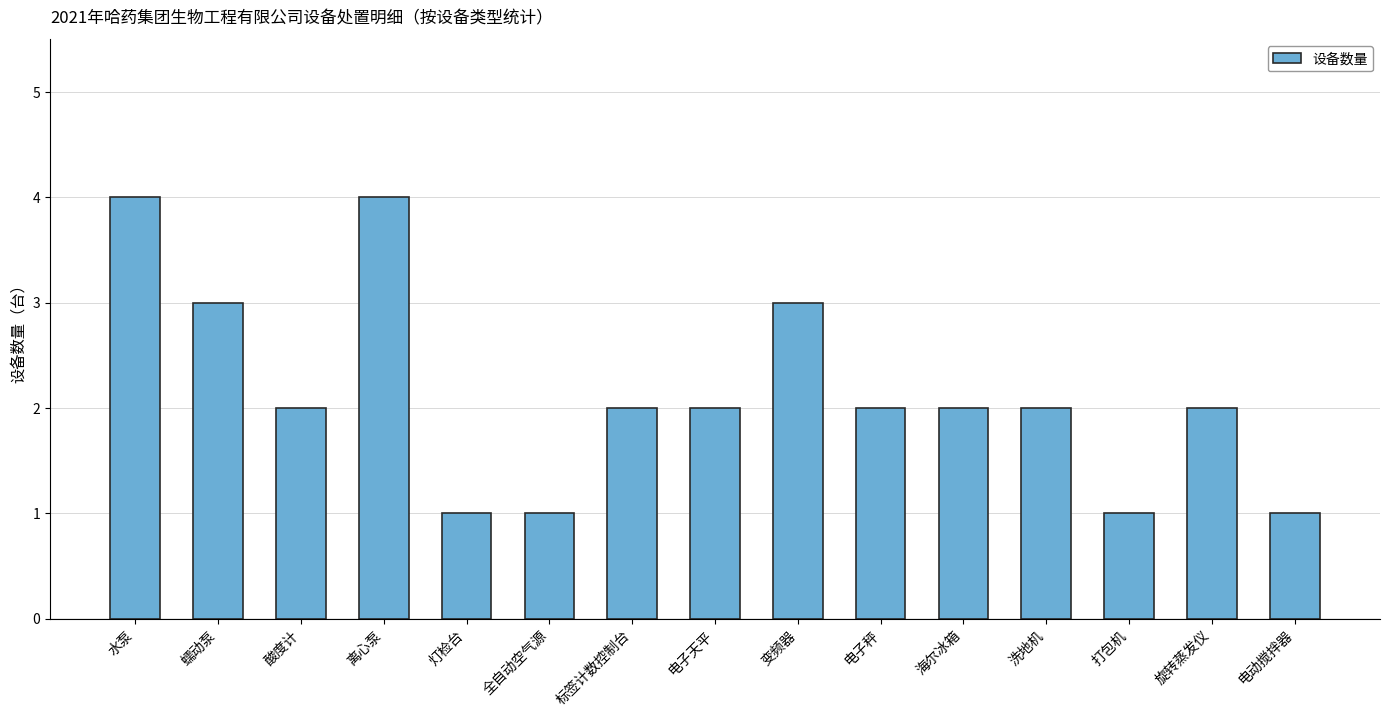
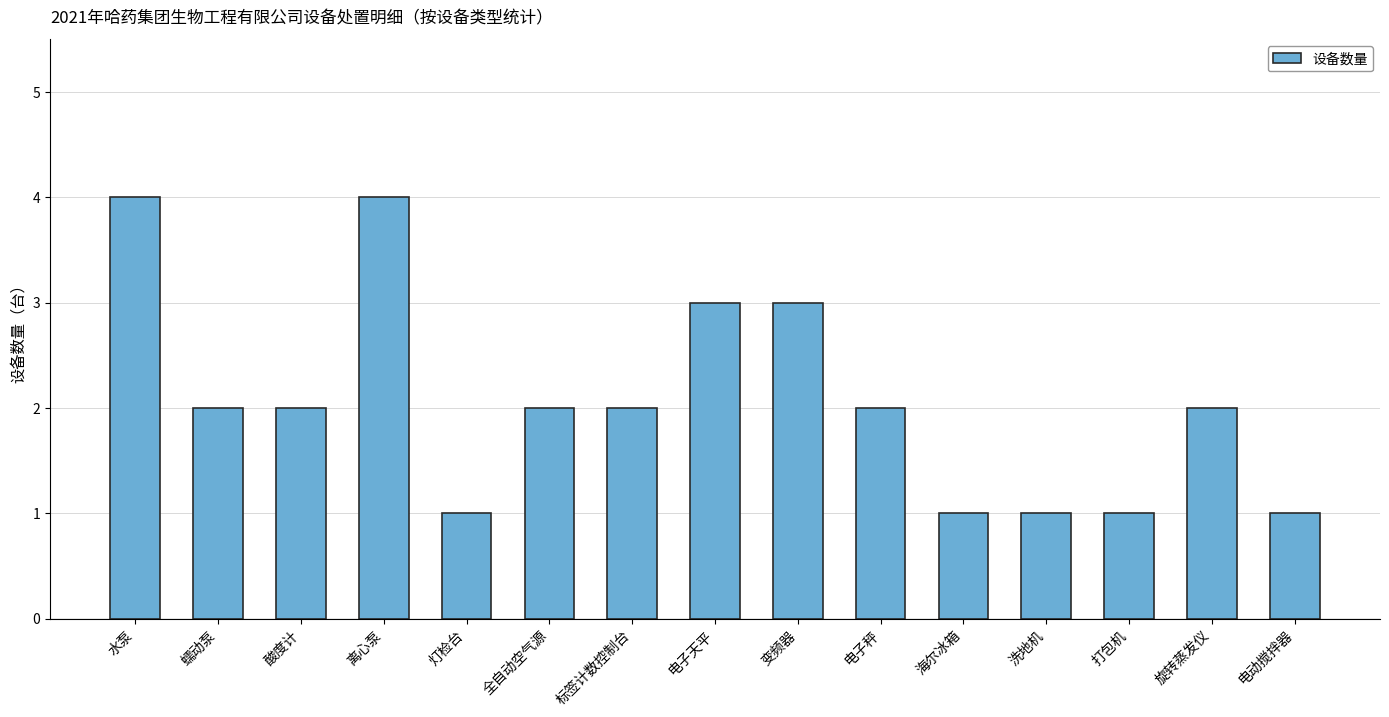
  {
    "水泵": 4,
-   "蠕动泵": 3,
+   "蠕动泵": 2,
    "酸度计": 2,
    "离心泵": 4,
    "灯检台": 1,
-   "全自动空气源": 1,
+   "全自动空气源": 2,
    "标签计数控制台": 2,
-   "电子天平": 2,
+   "电子天平": 3,
    "变频器": 3,
    "电子秤": 2,
-   "海尔冰箱": 2,
-   "洗地机": 2,
+   "海尔冰箱": 1,
+   "洗地机": 1,
    "打包机": 1,
    "旋转蒸发仪": 2,
    "电动搅拌器": 1
  }
